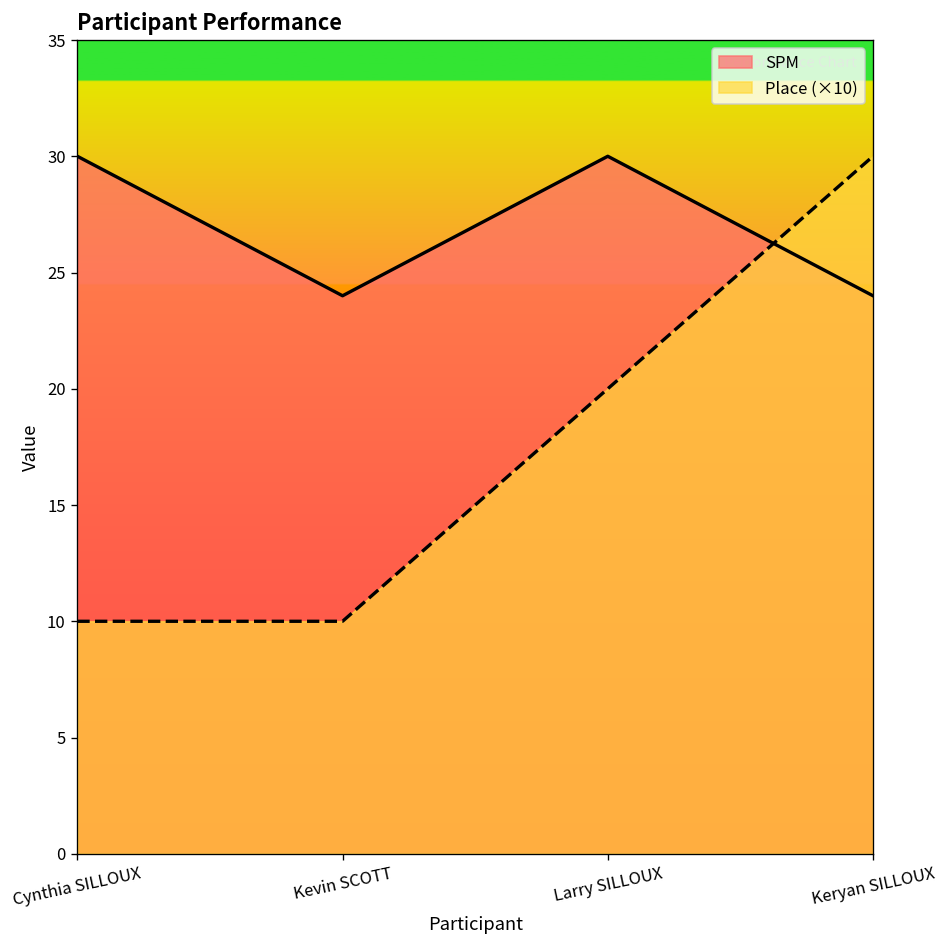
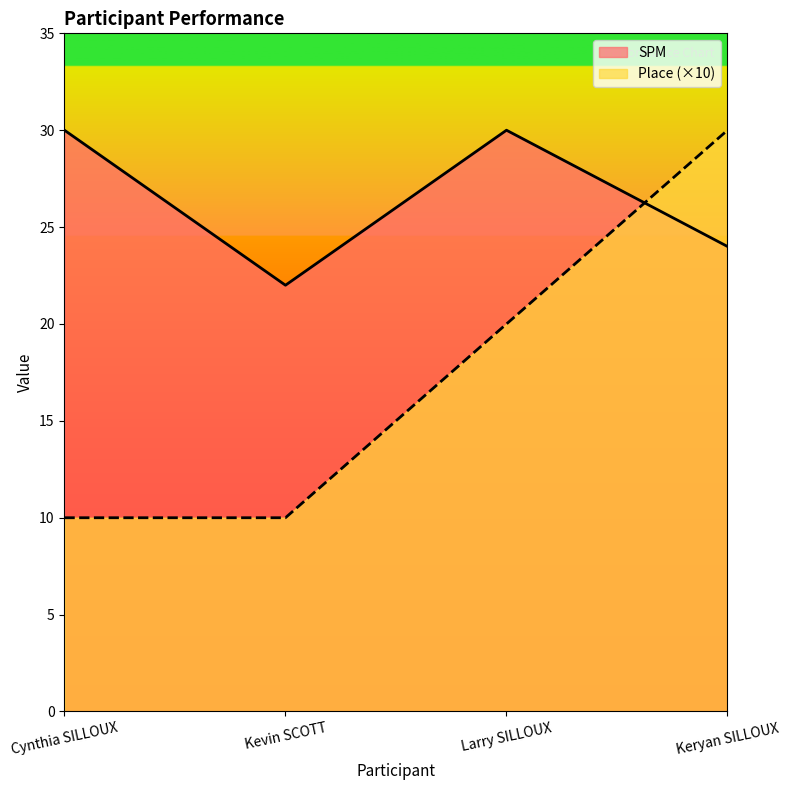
  {
    "SPM": {
      "Cynthia SILLOUX": 30,
-     "Kevin SCOTT": 24,
+     "Kevin SCOTT": 22,
      "Larry SILLOUX": 30,
      "Keryan SILLOUX": 24
    },
    "Place (×10)": {
      "Cynthia SILLOUX": 10,
      "Kevin SCOTT": 10,
      "Larry SILLOUX": 20,
      "Keryan SILLOUX": 30
    }
  }
